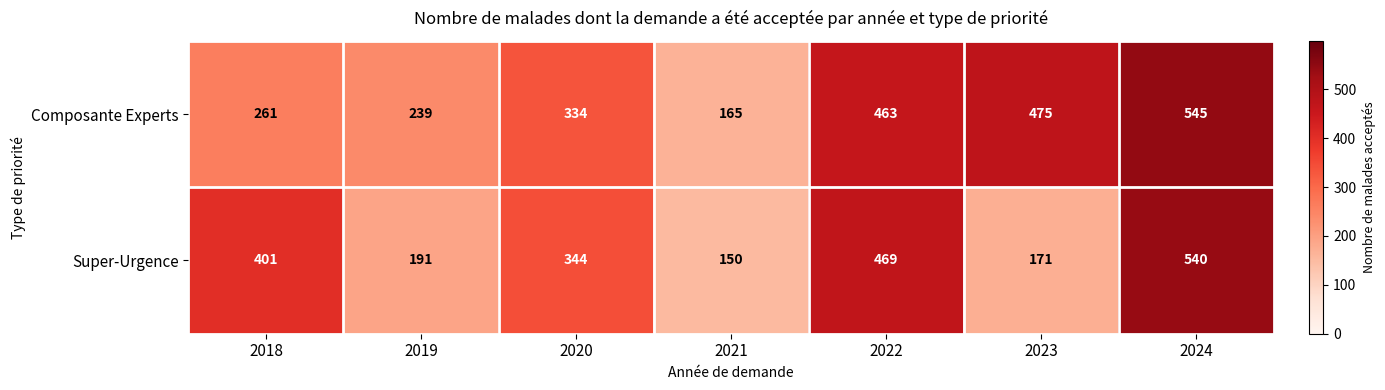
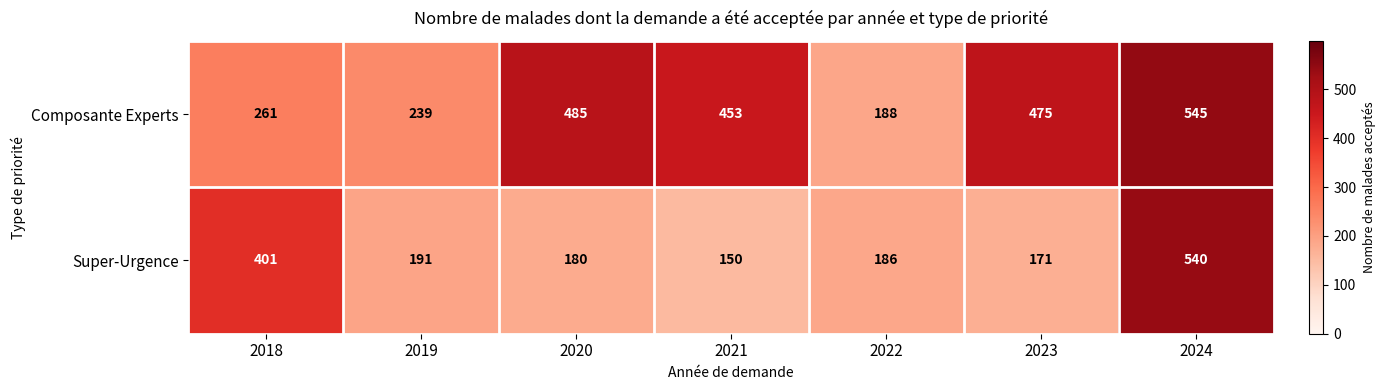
  {
    "Composante Experts": {
      "2018": 261,
      "2019": 239,
-     "2020": 334,
-     "2021": 165,
-     "2022": 463,
+     "2020": 485,
+     "2021": 453,
+     "2022": 188,
      "2023": 475,
      "2024": 545
    },
    "Super-Urgence": {
      "2018": 401,
      "2019": 191,
-     "2020": 344,
+     "2020": 180,
      "2021": 150,
-     "2022": 469,
+     "2022": 186,
      "2023": 171,
      "2024": 540
    }
  }
